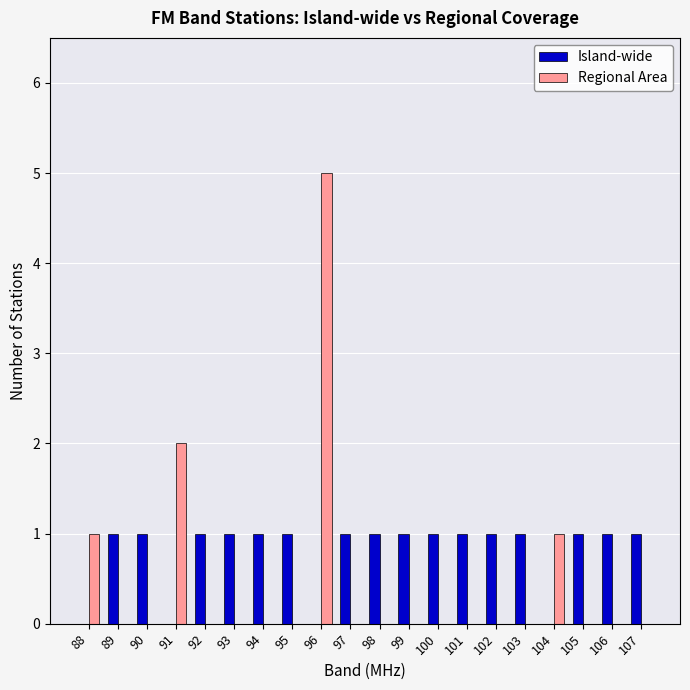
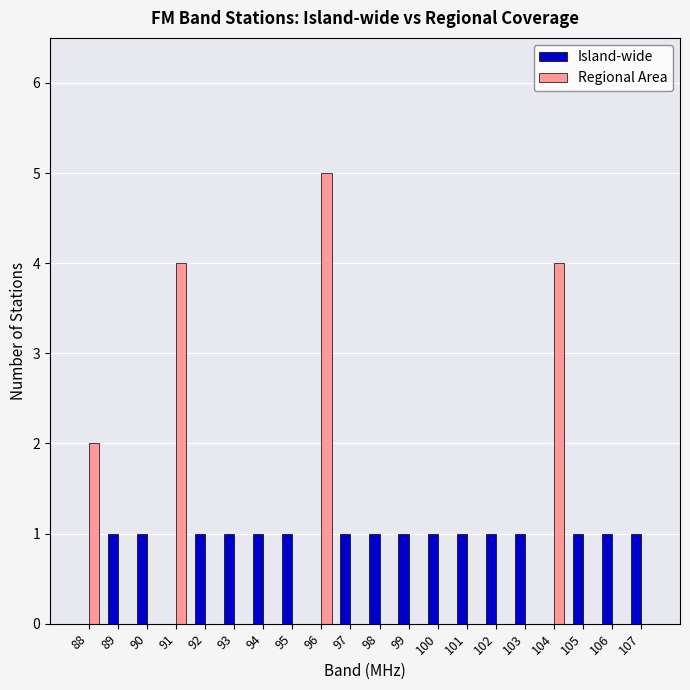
  {
    "Island-wide": {
      "88": 0,
      "89": 1,
      "90": 1,
      "91": 0,
      "92": 1,
      "93": 1,
      "94": 1,
      "95": 1,
      "96": 0,
      "97": 1,
      "98": 1,
      "99": 1,
      "100": 1,
      "101": 1,
      "102": 1,
      "103": 1,
      "104": 0,
      "105": 1,
      "106": 1,
      "107": 1
    },
    "Regional Area": {
-     "88": 1,
+     "88": 2,
      "89": 0,
      "90": 0,
-     "91": 2,
+     "91": 4,
      "92": 0,
      "93": 0,
      "94": 0,
      "95": 0,
      "96": 5,
      "97": 0,
      "98": 0,
      "99": 0,
      "100": 0,
      "101": 0,
      "102": 0,
      "103": 0,
-     "104": 1,
+     "104": 4,
      "105": 0,
      "106": 0,
      "107": 0
    }
  }
